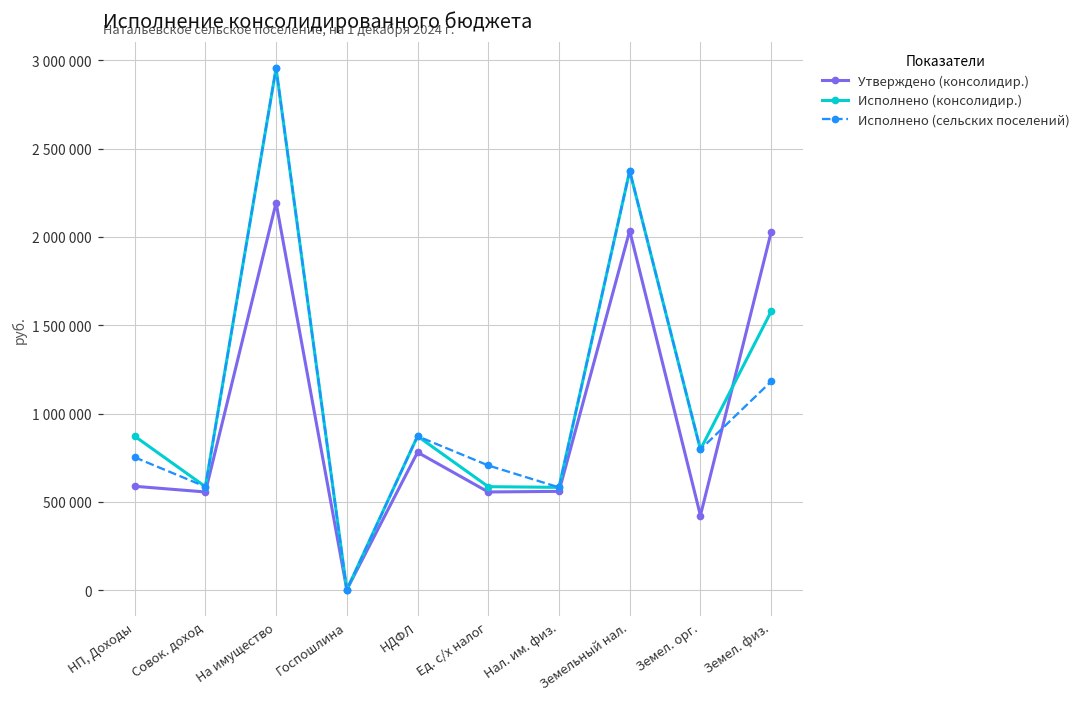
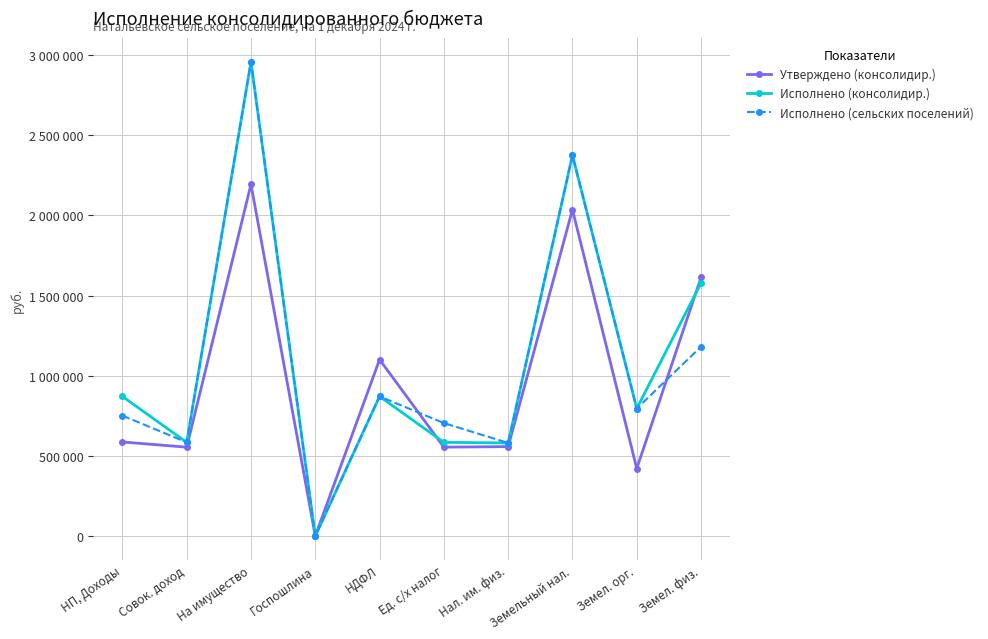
  {
    "Утверждено (консолидир.)": {
      "НП, Доходы": 590000,
      "Совок. доход": 560000,
      "На имущество": 2190000,
-     "НДФЛ": 780000,
+     "НДФЛ": 1100000,
      "Ед. с/х налог": 560000,
      "Нал. им. физ.": 560000,
      "Земельный нал.": 2040000,
      "Земел. орг.": 420000,
-     "Земел. физ.": 2030000
+     "Земел. физ.": 1610000
    },
    "Исполнено (консолидир.)": {
      "НП, Доходы": 870000,
      "Ед. с/х налог": 590000,
      "Земел. физ.": 1580000
    },
    "Исполнено (сельских поселений)": {
      "НП, Доходы": 750000,
      "Ед. с/х налог": 710000,
      "Земел. физ.": 1180000
    }
  }
